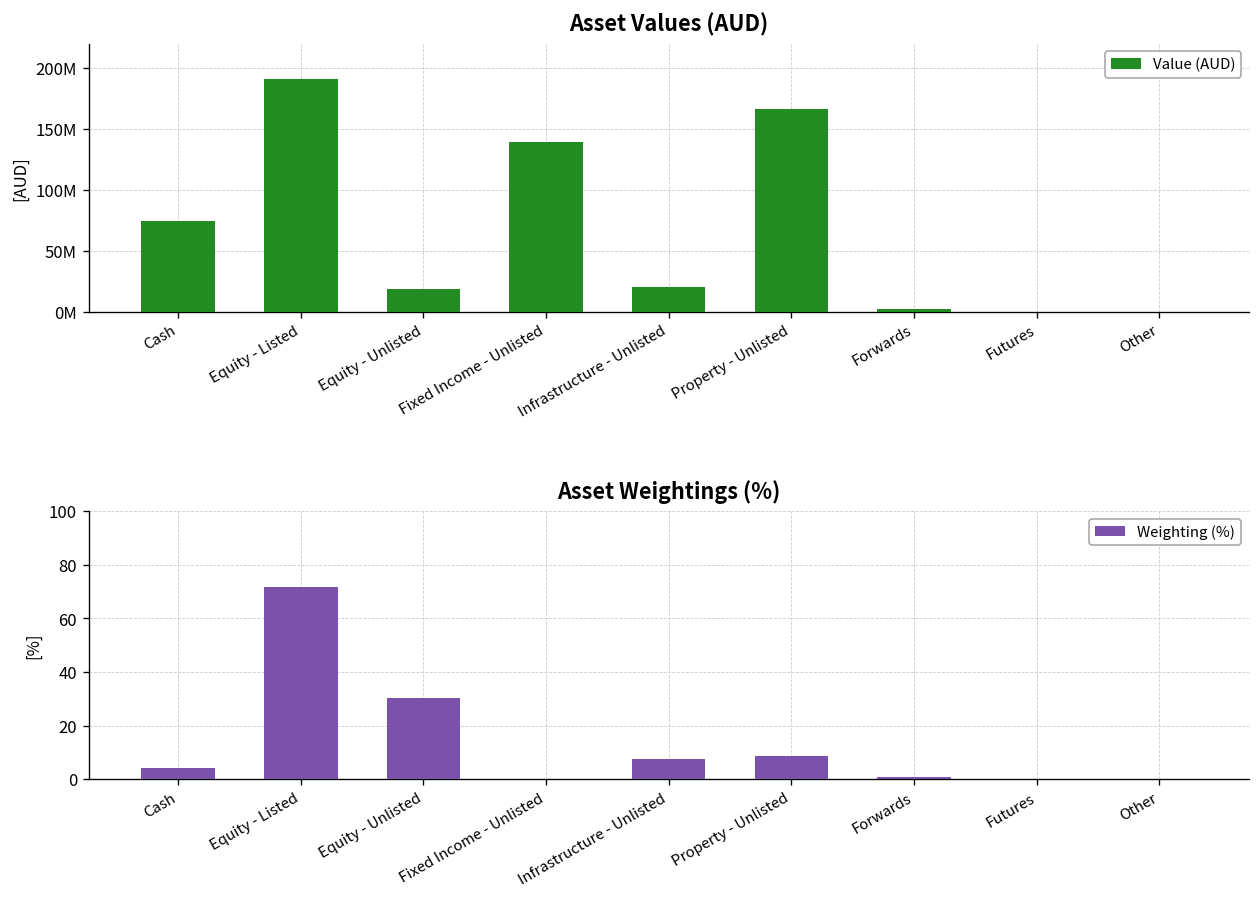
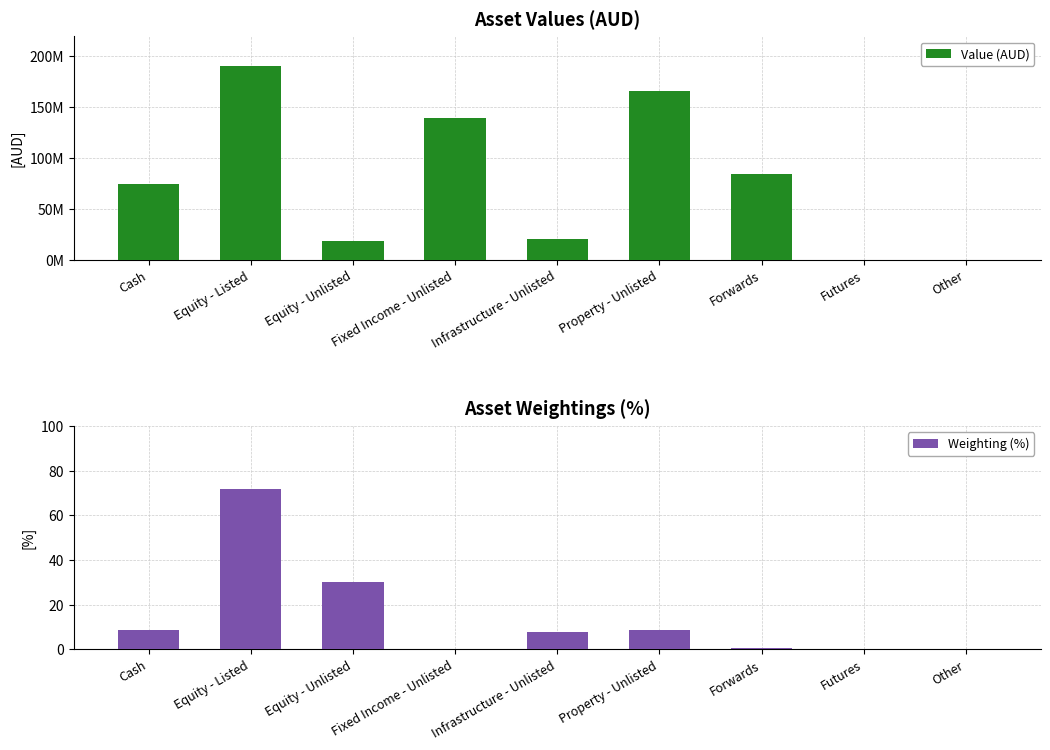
  {
    "Asset Values (AUD)": {
      "Cash": 75000000,
      "Equity - Listed": 191000000,
      "Equity - Unlisted": 19000000,
      "Fixed Income - Unlisted": 139000000,
      "Infrastructure - Unlisted": 20000000,
      "Property - Unlisted": 166000000,
-     "Forwards": 2000000,
+     "Forwards": 85000000,
      "Other": 0
    },
    "Asset Weightings (%)": {
-     "Cash": 4,
+     "Cash": 9,
      "Equity - Listed": 72,
      "Equity - Unlisted": 30,
      "Infrastructure - Unlisted": 8,
      "Property - Unlisted": 9,
      "Other": 0
    }
  }
